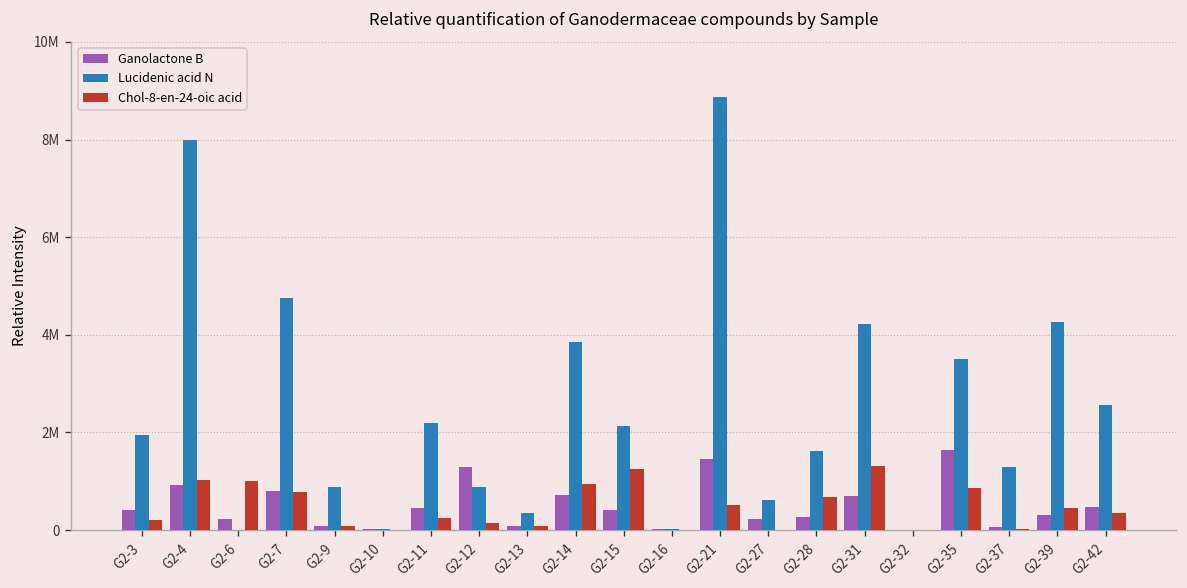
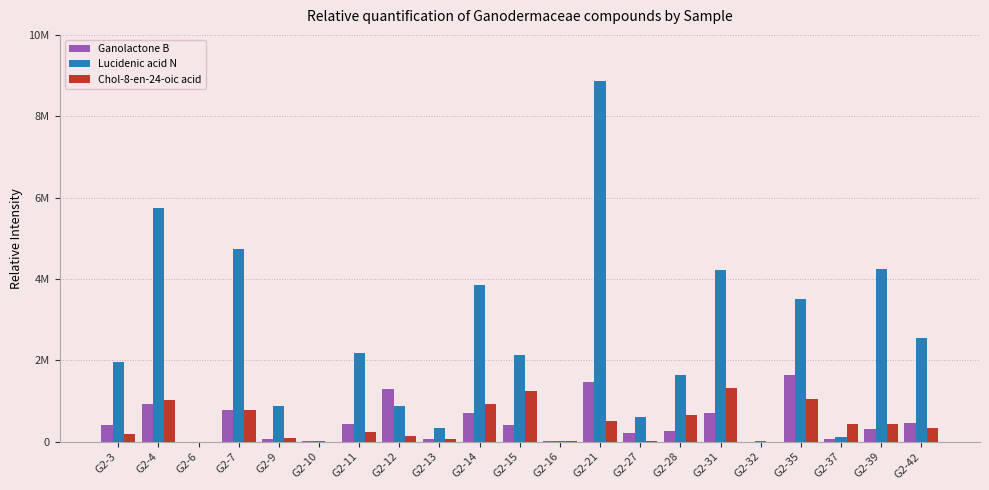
  {
    "Ganolactone B": {
      "G2-3": 400000,
      "G2-4": 900000,
-     "G2-6": 200000,
+     "G2-6": 0,
      "G2-7": 800000,
      "G2-9": 100000,
      "G2-11": 400000,
      "G2-12": 1300000,
      "G2-13": 100000,
      "G2-14": 700000,
      "G2-15": 400000,
      "G2-21": 1500000,
      "G2-27": 200000,
      "G2-28": 300000,
      "G2-31": 700000,
      "G2-35": 1600000,
      "G2-39": 300000,
      "G2-42": 500000
    },
    "Lucidenic acid N": {
      "G2-3": 2000000,
-     "G2-4": 8000000,
+     "G2-4": 5700000,
      "G2-7": 4700000,
      "G2-9": 900000,
      "G2-11": 2200000,
      "G2-12": 900000,
      "G2-13": 300000,
      "G2-14": 3900000,
      "G2-15": 2100000,
      "G2-21": 8900000,
      "G2-27": 600000,
      "G2-28": 1600000,
      "G2-31": 4200000,
      "G2-35": 3500000,
-     "G2-37": 1300000,
+     "G2-37": 100000,
      "G2-39": 4300000,
      "G2-42": 2600000
    },
    "Chol-8-en-24-oic acid": {
      "G2-3": 200000,
      "G2-4": 1000000,
-     "G2-6": 1000000,
+     "G2-6": 0,
      "G2-7": 800000,
      "G2-9": 100000,
      "G2-11": 200000,
      "G2-12": 100000,
      "G2-13": 100000,
      "G2-14": 900000,
      "G2-15": 1300000,
      "G2-21": 500000,
      "G2-28": 700000,
      "G2-31": 1300000,
-     "G2-35": 900000,
-     "G2-37": 0,
+     "G2-35": 1100000,
+     "G2-37": 400000,
      "G2-39": 400000,
      "G2-42": 300000
    }
  }
